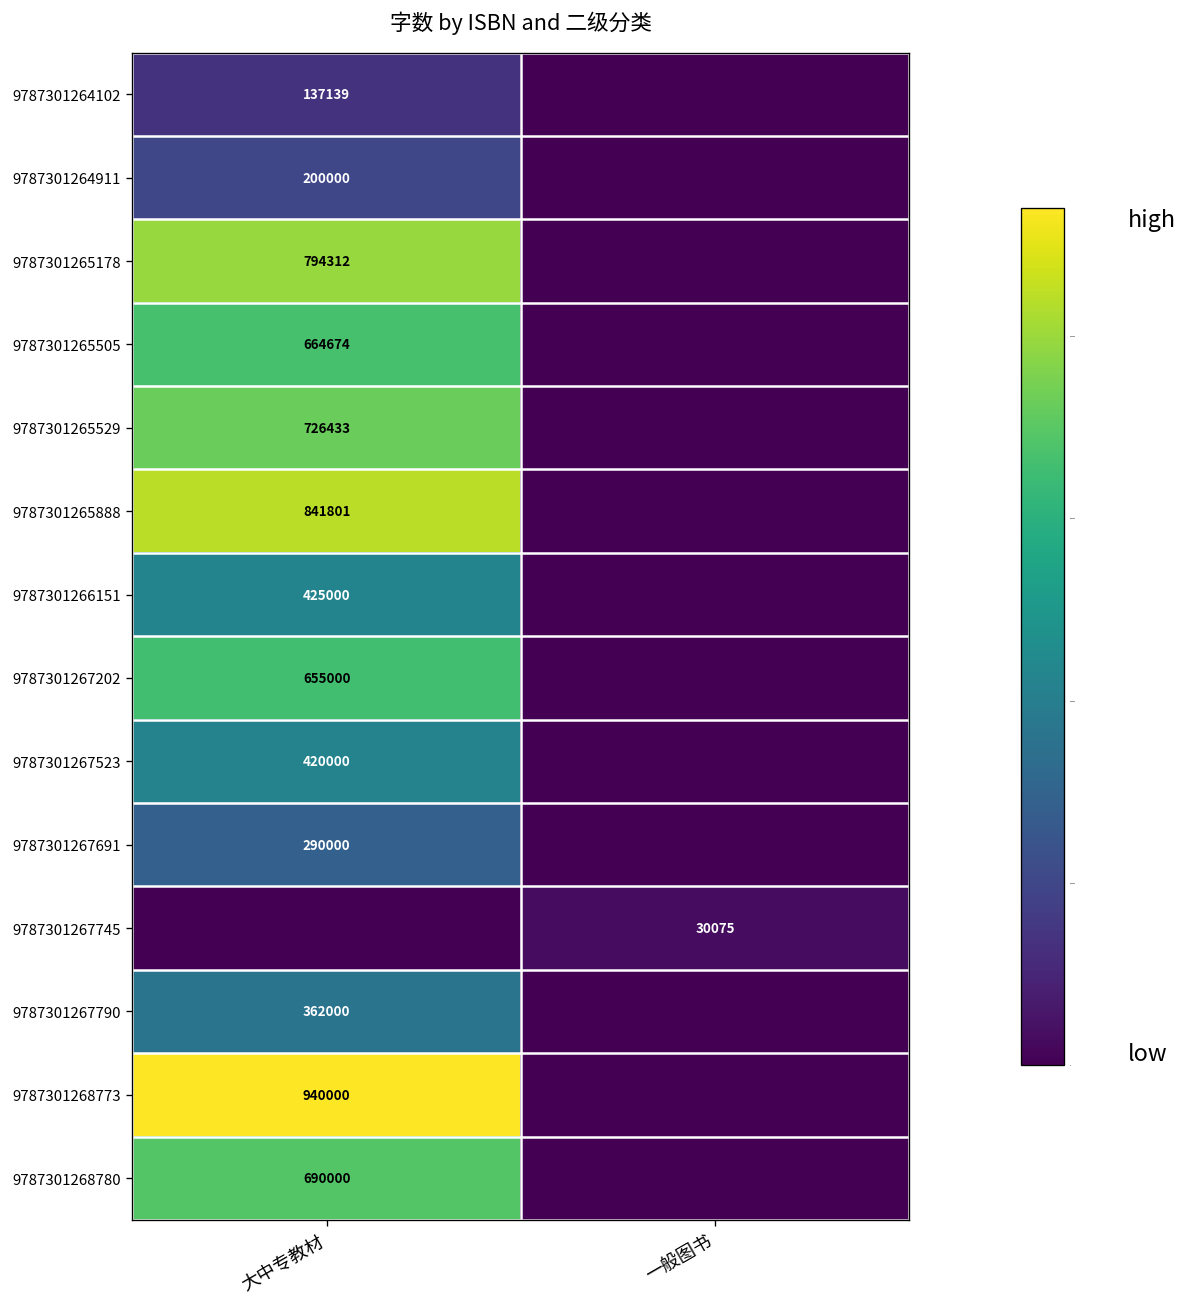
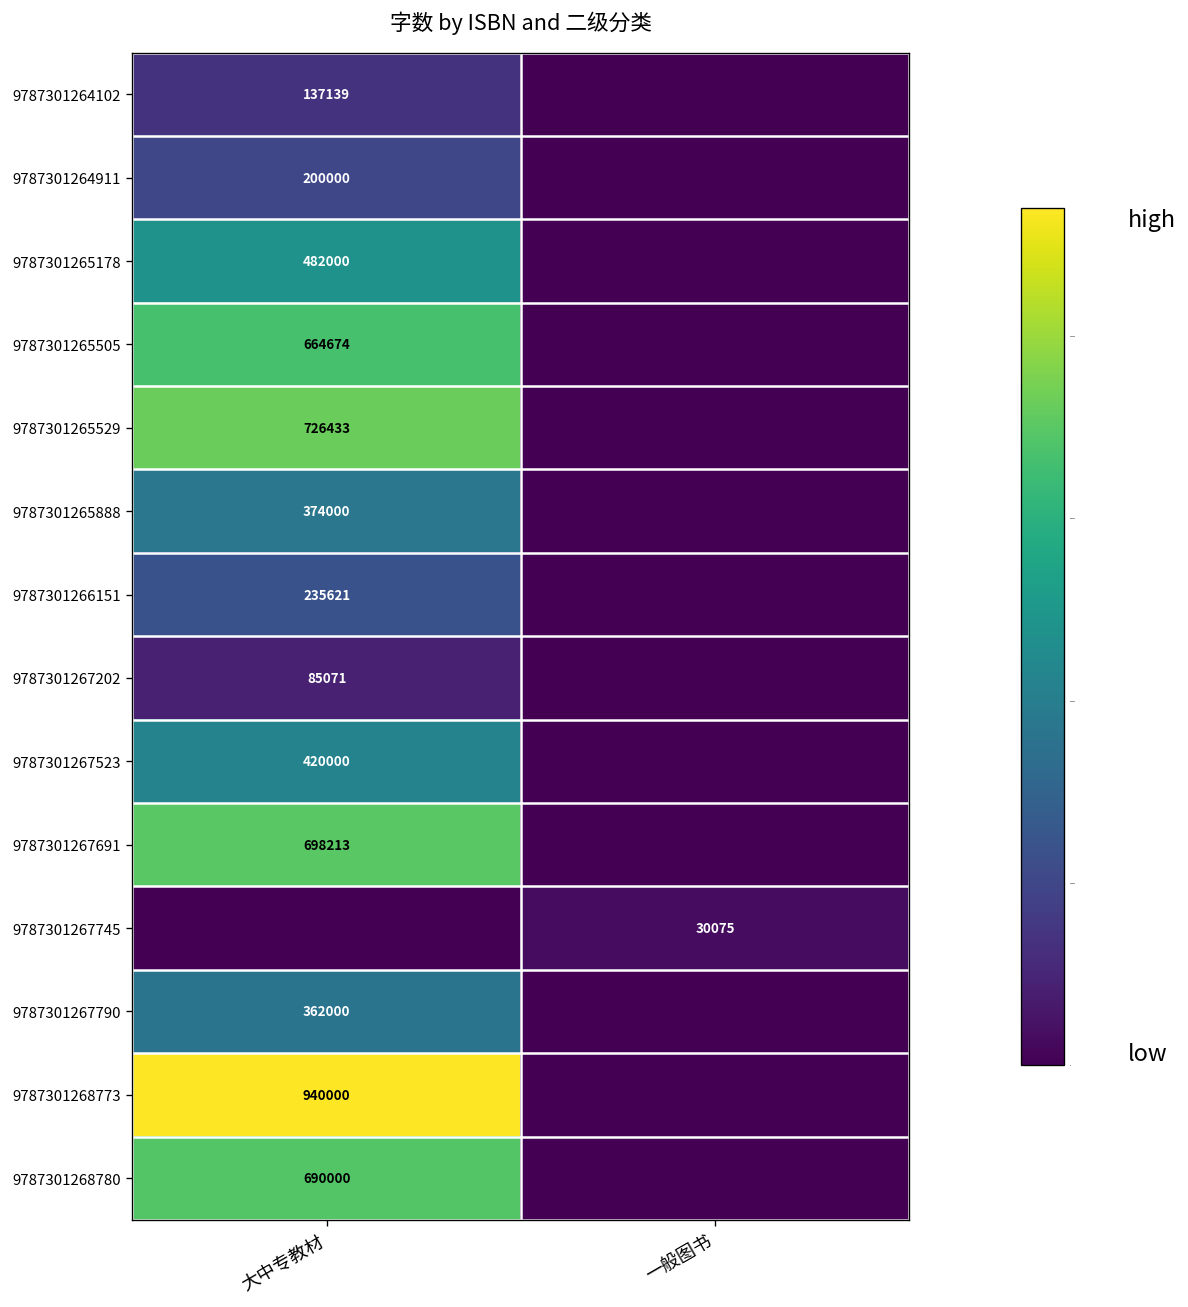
  {
    "9787301264102": {
      "大中专教材": 137139
    },
    "9787301264911": {
      "大中专教材": 200000
    },
    "9787301265178": {
-     "大中专教材": 794312
+     "大中专教材": 482000
    },
    "9787301265505": {
      "大中专教材": 664674
    },
    "9787301265529": {
      "大中专教材": 726433
    },
    "9787301265888": {
-     "大中专教材": 841801
+     "大中专教材": 374000
    },
    "9787301266151": {
-     "大中专教材": 425000
+     "大中专教材": 235621
    },
    "9787301267202": {
-     "大中专教材": 655000
+     "大中专教材": 85071
    },
    "9787301267523": {
      "大中专教材": 420000
    },
    "9787301267691": {
-     "大中专教材": 290000
+     "大中专教材": 698213
    },
    "9787301267745": {
      "一般图书": 30075
    },
    "9787301267790": {
      "大中专教材": 362000
    },
    "9787301268773": {
      "大中专教材": 940000
    },
    "9787301268780": {
      "大中专教材": 690000
    }
  }
